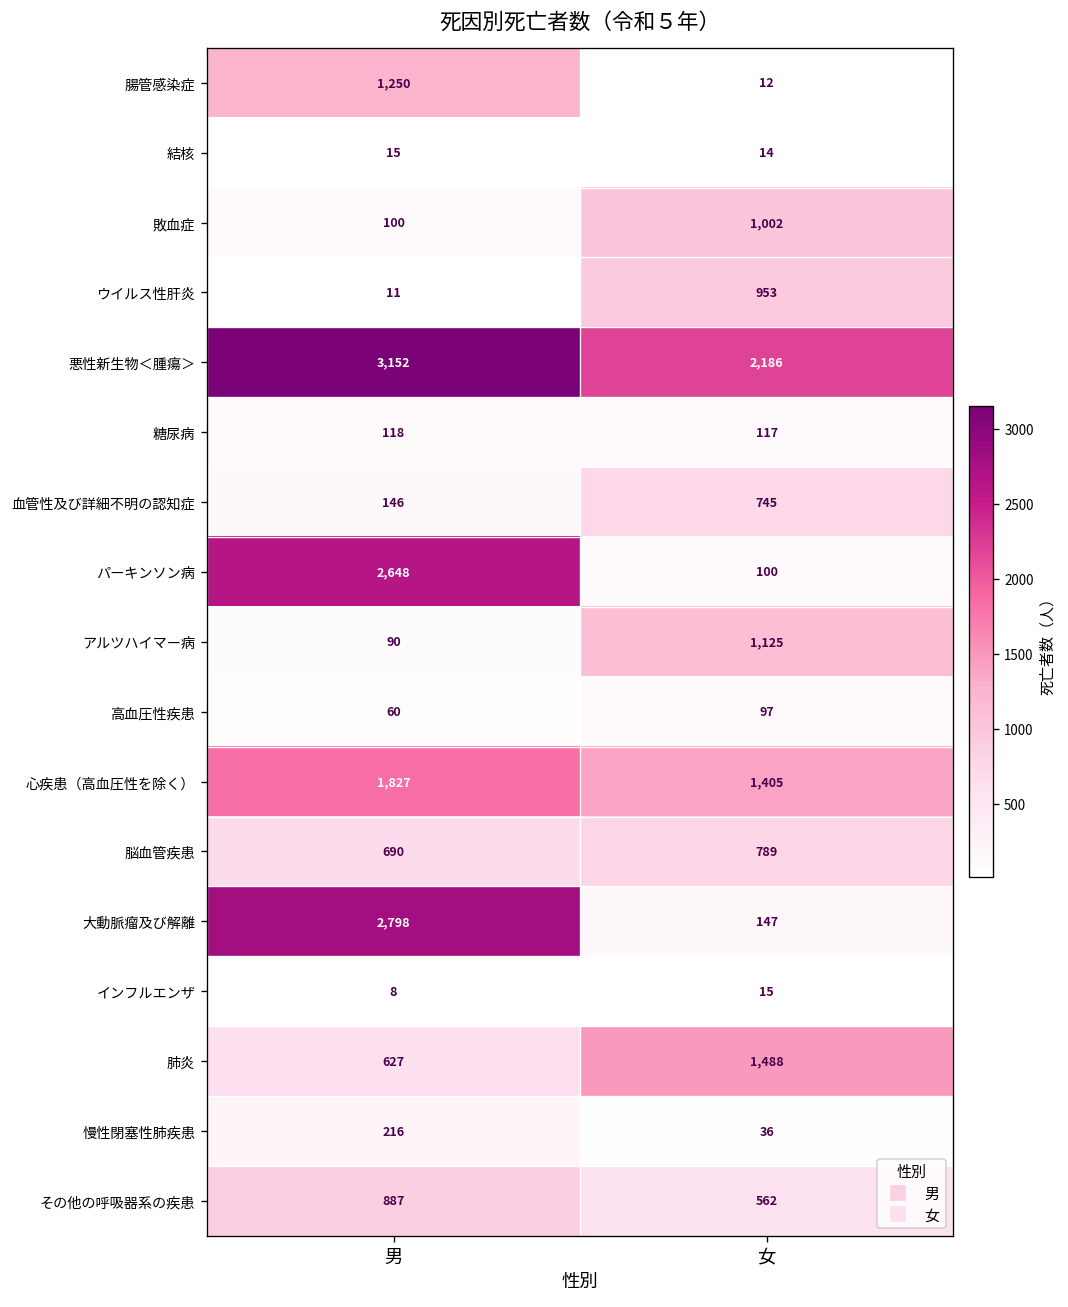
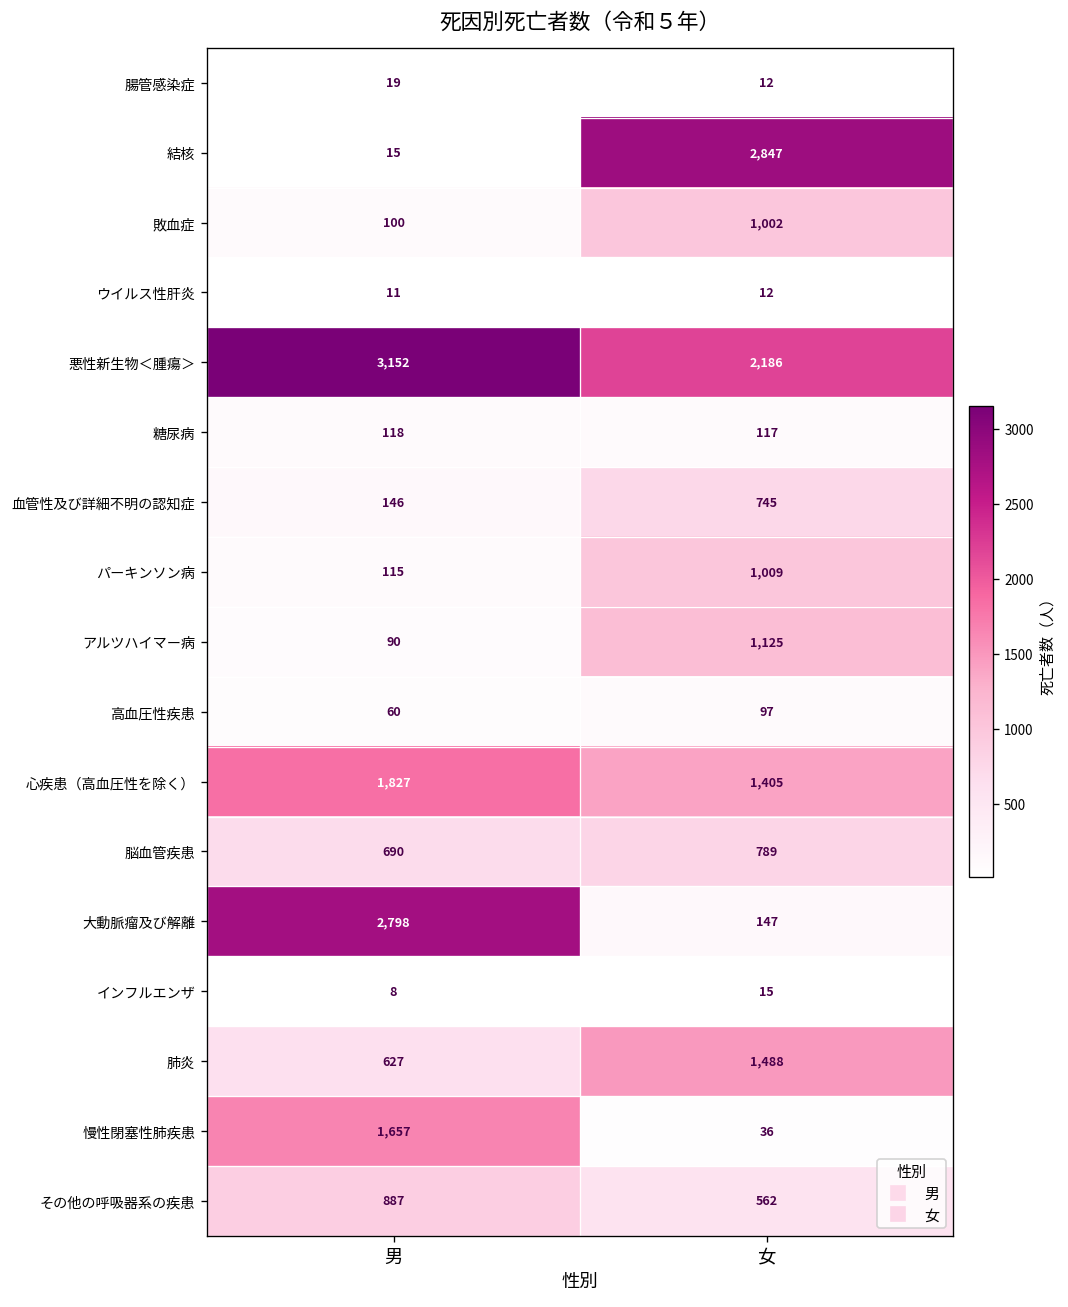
  {
    "腸管感染症": {
-     "男": "1,250",
+     "男": "19",
      "女": "12"
    },
    "結核": {
      "男": "15",
-     "女": "14"
+     "女": "2,847"
    },
    "敗血症": {
      "男": "100",
      "女": "1,002"
    },
    "ウイルス性肝炎": {
      "男": "11",
-     "女": "953"
+     "女": "12"
    },
    "悪性新生物＜腫瘍＞": {
      "男": "3,152",
      "女": "2,186"
    },
    "糖尿病": {
      "男": "118",
      "女": "117"
    },
    "血管性及び詳細不明の認知症": {
      "男": "146",
      "女": "745"
    },
    "パーキンソン病": {
-     "男": "2,648",
-     "女": "100"
+     "男": "115",
+     "女": "1,009"
    },
    "アルツハイマー病": {
      "男": "90",
      "女": "1,125"
    },
    "高血圧性疾患": {
      "男": "60",
      "女": "97"
    },
    "心疾患（高血圧性を除く）": {
      "男": "1,827",
      "女": "1,405"
    },
    "脳血管疾患": {
      "男": "690",
      "女": "789"
    },
    "大動脈瘤及び解離": {
      "男": "2,798",
      "女": "147"
    },
    "インフルエンザ": {
      "男": "8",
      "女": "15"
    },
    "肺炎": {
      "男": "627",
      "女": "1,488"
    },
    "慢性閉塞性肺疾患": {
-     "男": "216",
+     "男": "1,657",
      "女": "36"
    },
    "その他の呼吸器系の疾患": {
      "男": "887",
      "女": "562"
    }
  }
